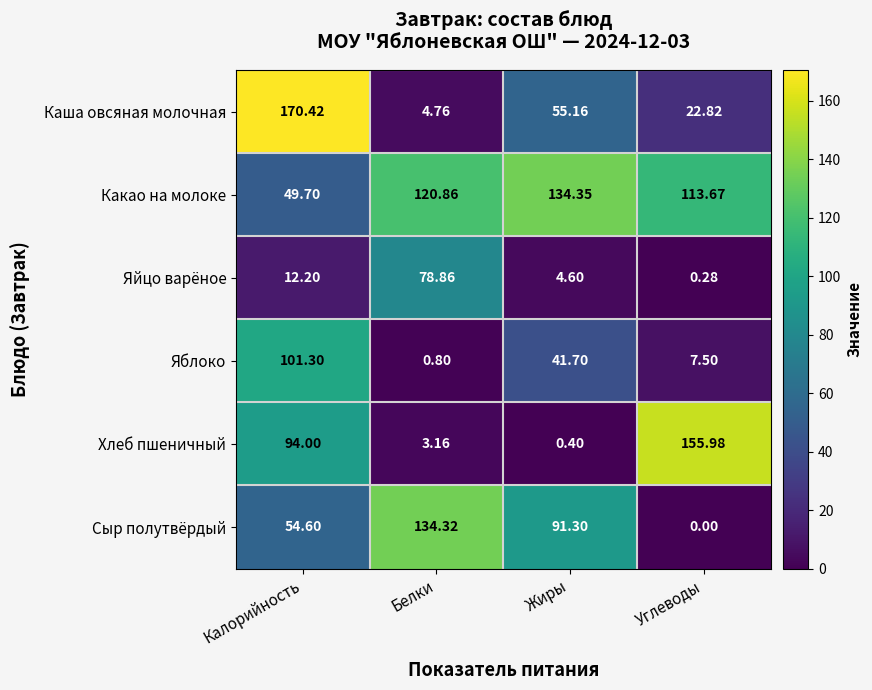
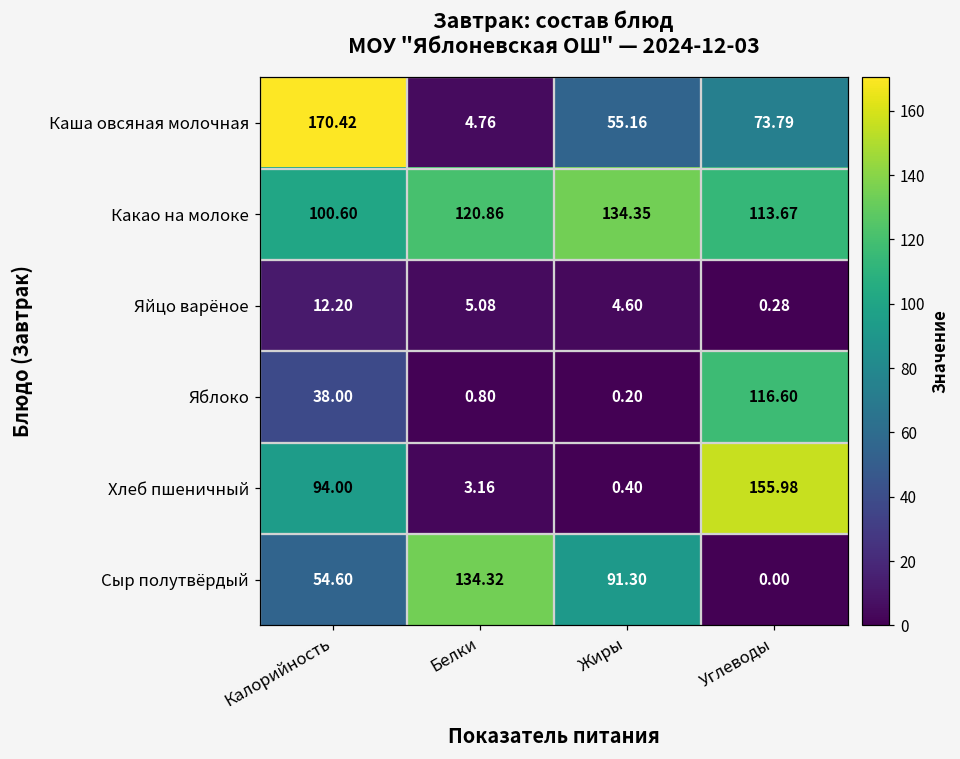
  {
    "Каша овсяная молочная": {
      "Калорийность": 170.42,
      "Белки": 4.76,
      "Жиры": 55.16,
-     "Углеводы": 22.82
+     "Углеводы": 73.79
    },
    "Какао на молоке": {
-     "Калорийность": 49.70,
+     "Калорийность": 100.60,
      "Белки": 120.86,
      "Жиры": 134.35,
      "Углеводы": 113.67
    },
    "Яйцо варёное": {
      "Калорийность": 12.20,
-     "Белки": 78.86,
+     "Белки": 5.08,
      "Жиры": 4.60,
      "Углеводы": 0.28
    },
    "Яблоко": {
-     "Калорийность": 101.30,
+     "Калорийность": 38.00,
      "Белки": 0.80,
-     "Жиры": 41.70,
-     "Углеводы": 7.50
+     "Жиры": 0.20,
+     "Углеводы": 116.60
    },
    "Хлеб пшеничный": {
      "Калорийность": 94.00,
      "Белки": 3.16,
      "Жиры": 0.40,
      "Углеводы": 155.98
    },
    "Сыр полутвёрдый": {
      "Калорийность": 54.60,
      "Белки": 134.32,
      "Жиры": 91.30,
      "Углеводы": 0.00
    }
  }
